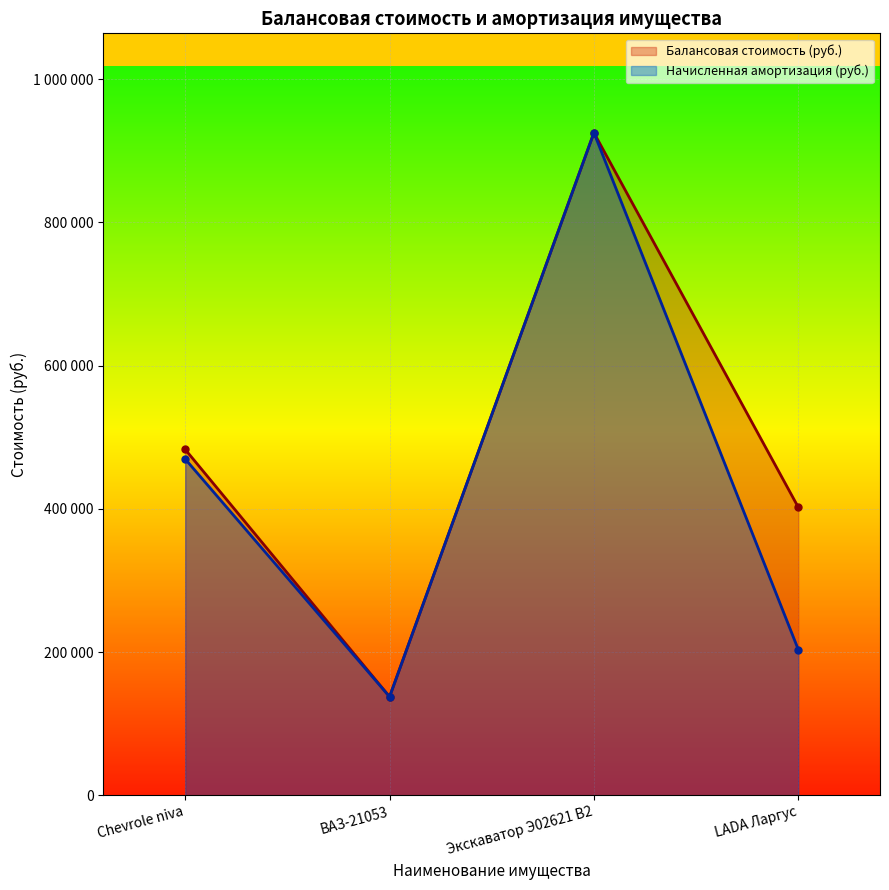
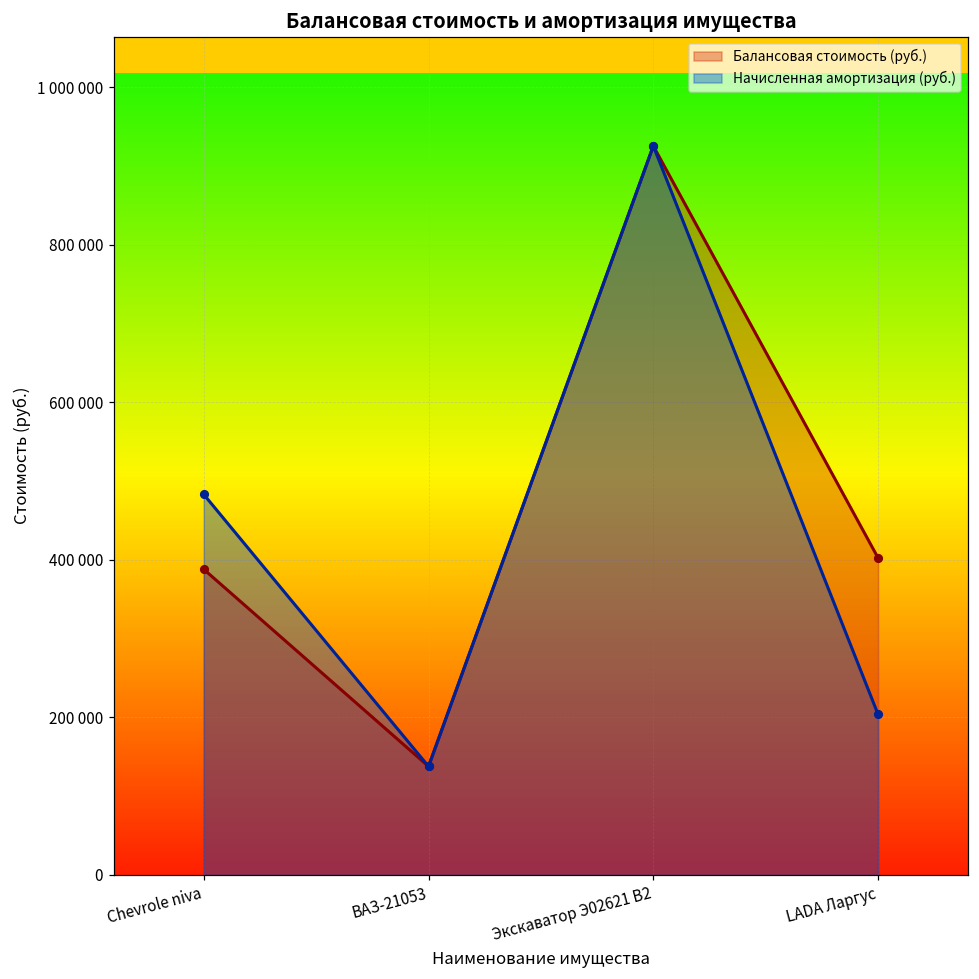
  {
    "Балансовая стоимость (руб.)": {
-     "Chevrole niva": 480000,
+     "Chevrole niva": 390000,
      "LADA Ларгус": 400000
    },
    "Начисленная амортизация (руб.)": {
-     "Chevrole niva": 470000,
+     "Chevrole niva": 480000,
      "LADA Ларгус": 200000
    }
  }
